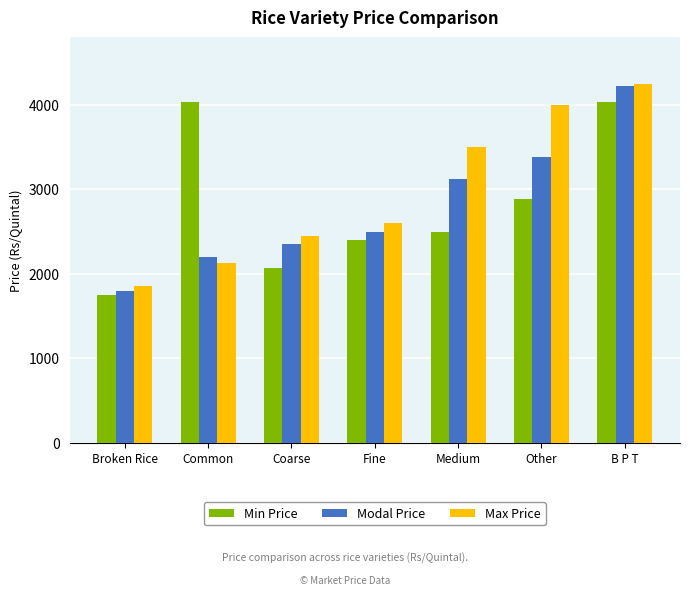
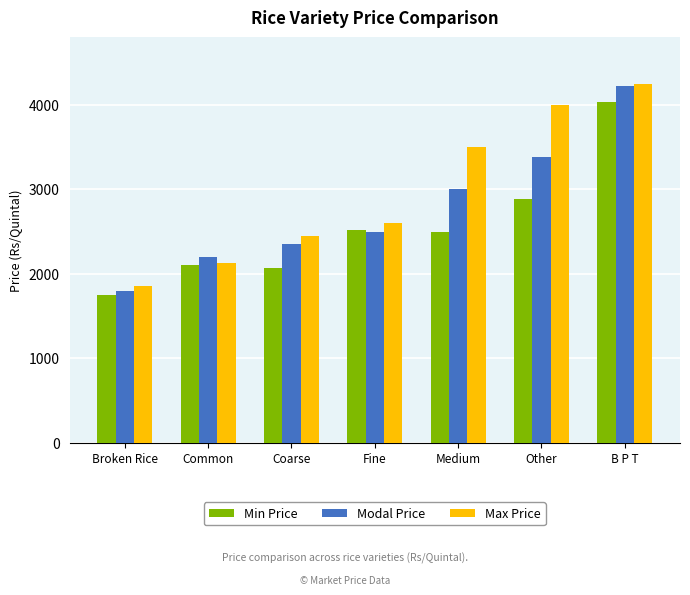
  {
    "Min Price": {
      "Broken Rice": 1800,
-     "Common": 4000,
+     "Common": 2100,
      "Coarse": 2100,
-     "Fine": 2400,
+     "Fine": 2500,
      "Medium": 2500,
      "Other": 2900,
      "B P T": 4000
    },
    "Modal Price": {
      "Broken Rice": 1800,
      "Common": 2200,
      "Coarse": 2400,
      "Fine": 2500,
-     "Medium": 3100,
+     "Medium": 3000,
      "Other": 3400,
      "B P T": 4200
    },
    "Max Price": {
      "Broken Rice": 1900,
      "Common": 2100,
      "Coarse": 2500,
      "Fine": 2600,
      "Medium": 3500,
      "Other": 4000,
      "B P T": 4300
    }
  }
